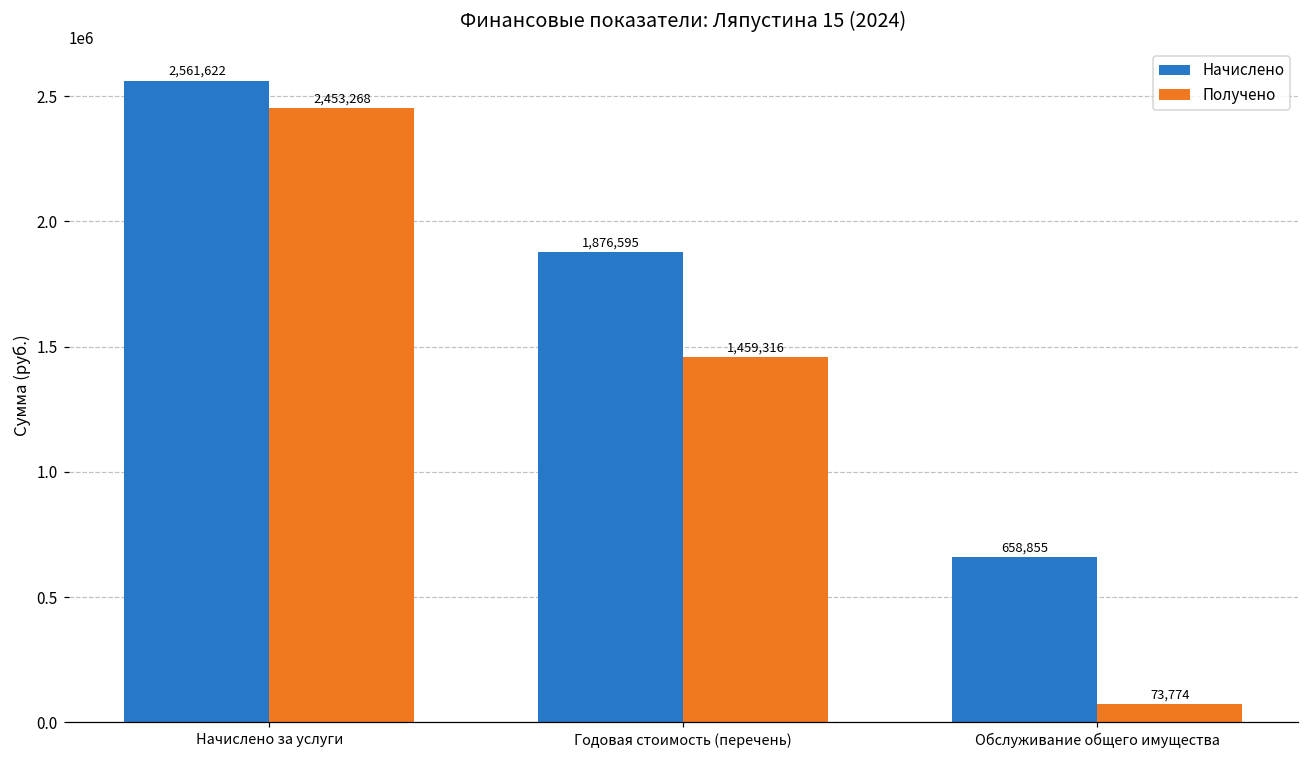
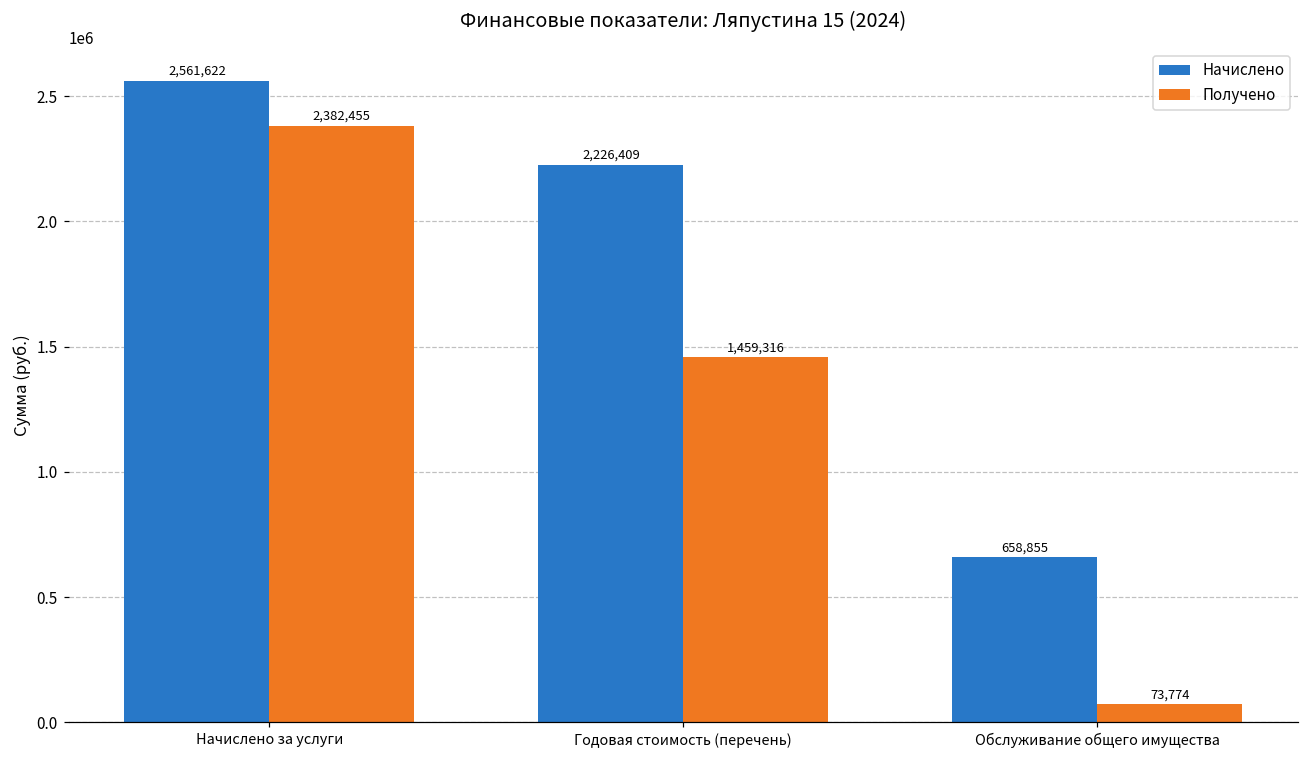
  {
    "Начислено": {
      "Начислено за услуги": "2,561,622",
-     "Годовая стоимость (перечень)": "1,876,595",
+     "Годовая стоимость (перечень)": "2,226,409",
      "Обслуживание общего имущества": "658,855"
    },
    "Получено": {
-     "Начислено за услуги": "2,453,268",
+     "Начислено за услуги": "2,382,455",
      "Годовая стоимость (перечень)": "1,459,316",
      "Обслуживание общего имущества": "73,774"
    }
  }
